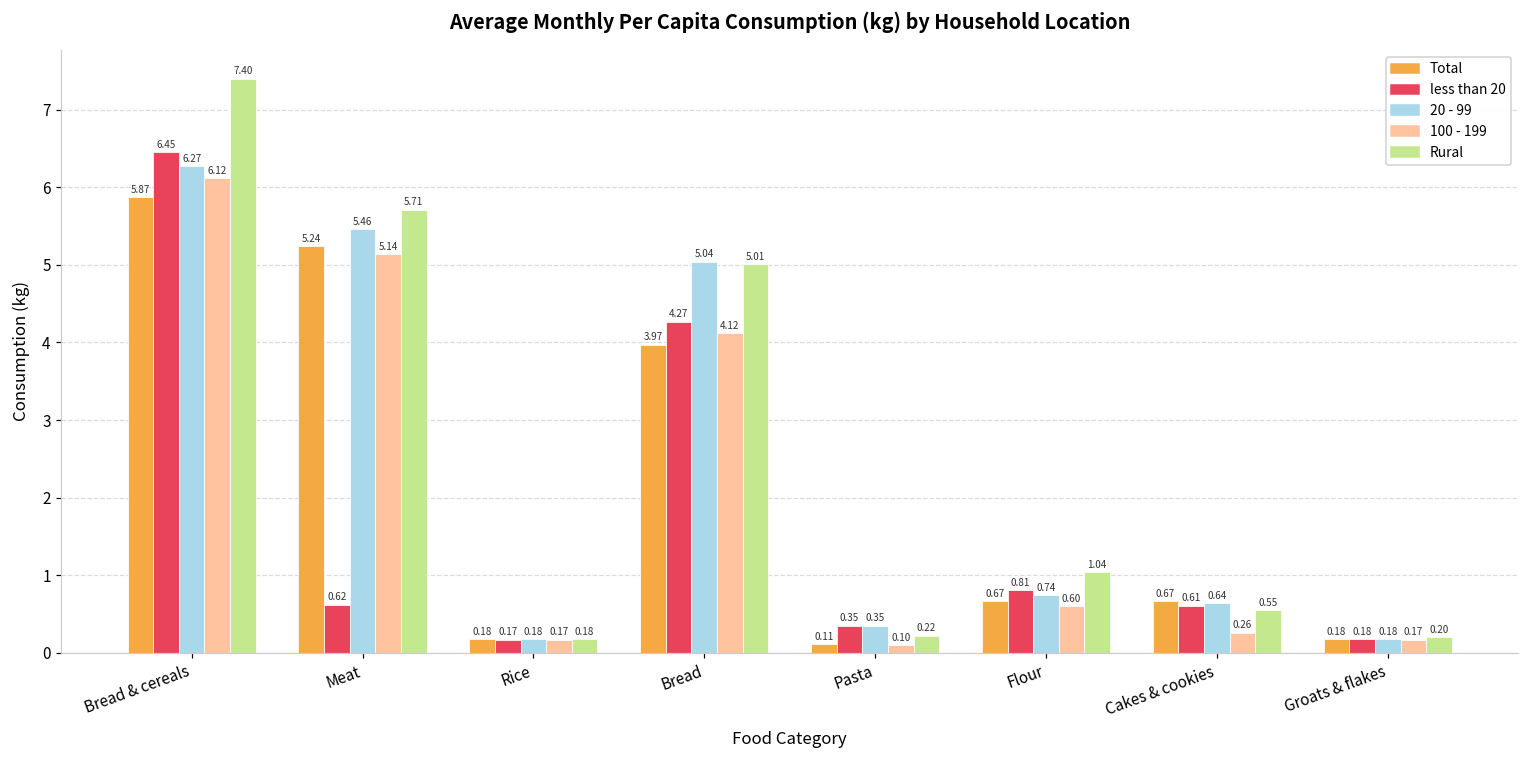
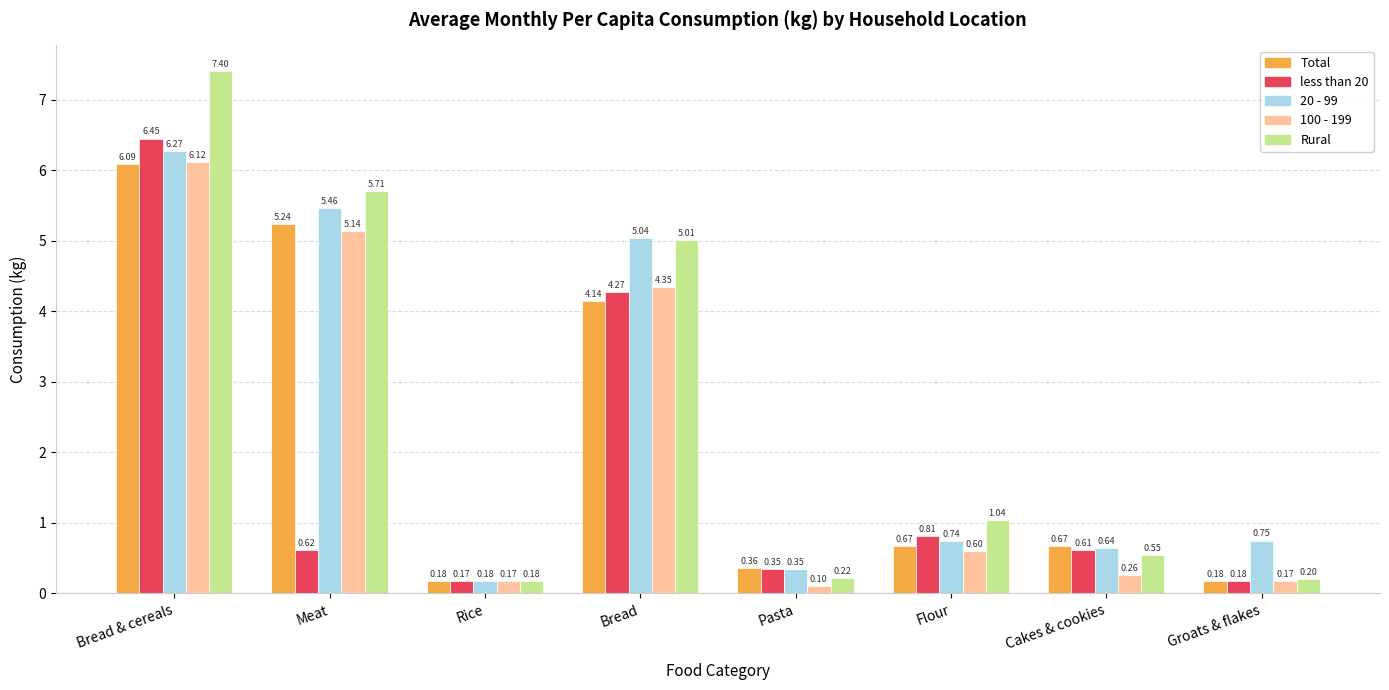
  {
    "Total": {
-     "Bread & cereals": 5.87,
+     "Bread & cereals": 6.09,
      "Meat": 5.24,
      "Rice": 0.18,
-     "Bread": 3.97,
-     "Pasta": 0.11,
+     "Bread": 4.14,
+     "Pasta": 0.36,
      "Flour": 0.67,
      "Cakes & cookies": 0.67,
      "Groats & flakes": 0.18
    },
    "less than 20": {
      "Bread & cereals": 6.45,
      "Meat": 0.62,
      "Rice": 0.17,
      "Bread": 4.27,
      "Pasta": 0.35,
      "Flour": 0.81,
      "Cakes & cookies": 0.61,
      "Groats & flakes": 0.18
    },
    "20 - 99": {
      "Bread & cereals": 6.27,
      "Meat": 5.46,
      "Rice": 0.18,
      "Bread": 5.04,
      "Pasta": 0.35,
      "Flour": 0.74,
      "Cakes & cookies": 0.64,
-     "Groats & flakes": 0.18
+     "Groats & flakes": 0.75
    },
    "100 - 199": {
      "Bread & cereals": 6.12,
      "Meat": 5.14,
      "Rice": 0.17,
-     "Bread": 4.12,
+     "Bread": 4.35,
      "Pasta": 0.10,
      "Flour": 0.60,
      "Cakes & cookies": 0.26,
      "Groats & flakes": 0.17
    },
    "Rural": {
      "Bread & cereals": 7.40,
      "Meat": 5.71,
      "Rice": 0.18,
      "Bread": 5.01,
      "Pasta": 0.22,
      "Flour": 1.04,
      "Cakes & cookies": 0.55,
      "Groats & flakes": 0.20
    }
  }
